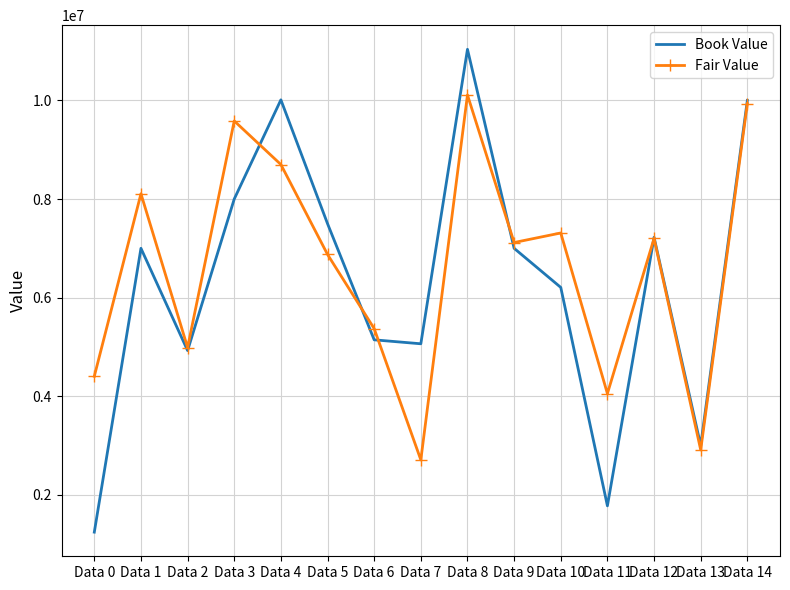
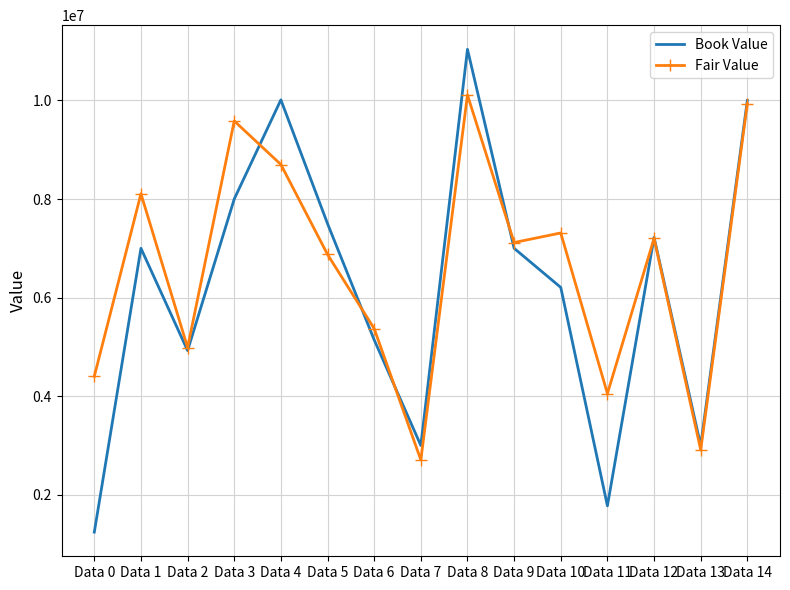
  {
    "Book Value": {
      "Data 0": 1200000,
      "Data 1": 7000000,
      "Data 2": 4900000,
      "Data 3": 8000000,
      "Data 4": 10000000,
      "Data 5": 7500000,
      "Data 6": 5100000,
-     "Data 7": 5100000,
+     "Data 7": 3000000,
      "Data 8": 11000000,
      "Data 9": 7000000,
      "Data 10": 6200000,
      "Data 11": 1800000,
      "Data 13": 3000000,
      "Data 14": 10000000
    },
    "Fair Value": {
      "Data 0": 4400000,
      "Data 1": 8100000,
      "Data 2": 5000000,
      "Data 3": 9600000,
      "Data 4": 8700000,
      "Data 5": 6900000,
      "Data 6": 5400000,
      "Data 7": 2700000,
      "Data 8": 10100000,
      "Data 9": 7100000,
      "Data 10": 7300000,
      "Data 11": 4100000,
      "Data 13": 2900000,
      "Data 14": 9900000
    }
  }
